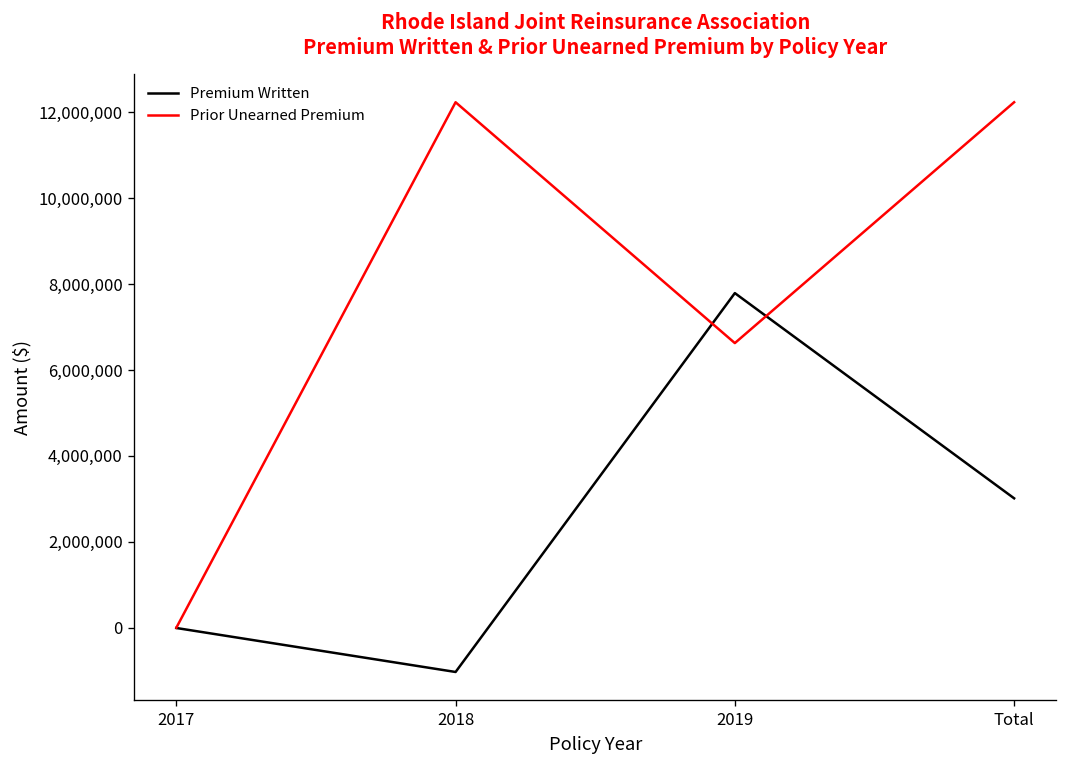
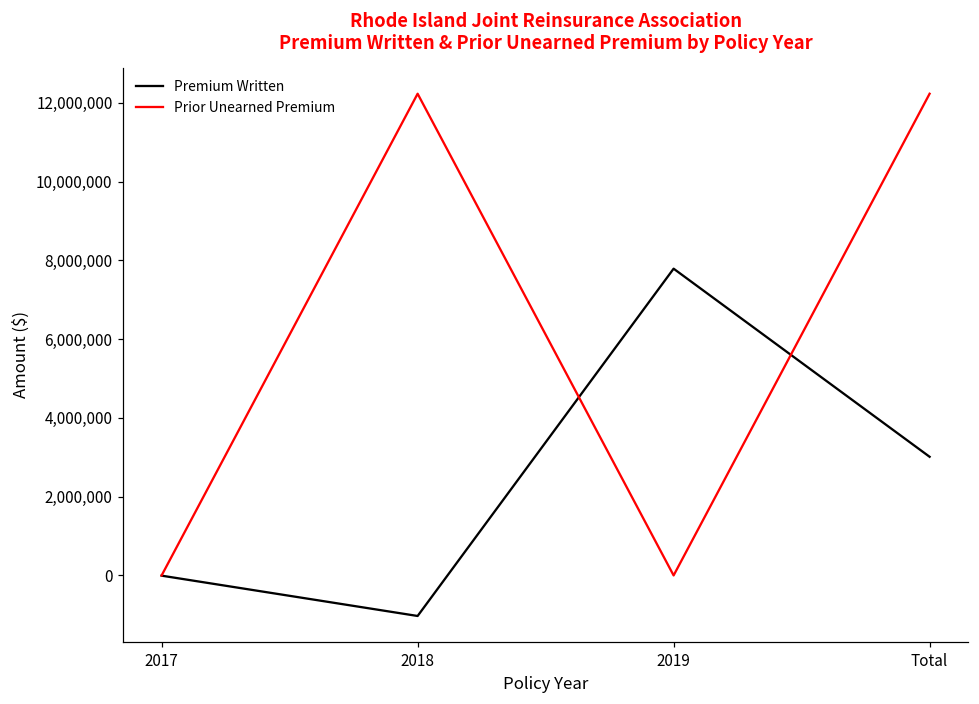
  {
    "Premium Written": {
      "2018": "-1,000,000",
      "2019": "7,800,000",
      "Total": "3,000,000"
    },
    "Prior Unearned Premium": {
      "2018": "12,200,000",
-     "2019": "6,600,000",
+     "2019": "0",
      "Total": "12,200,000"
    }
  }
